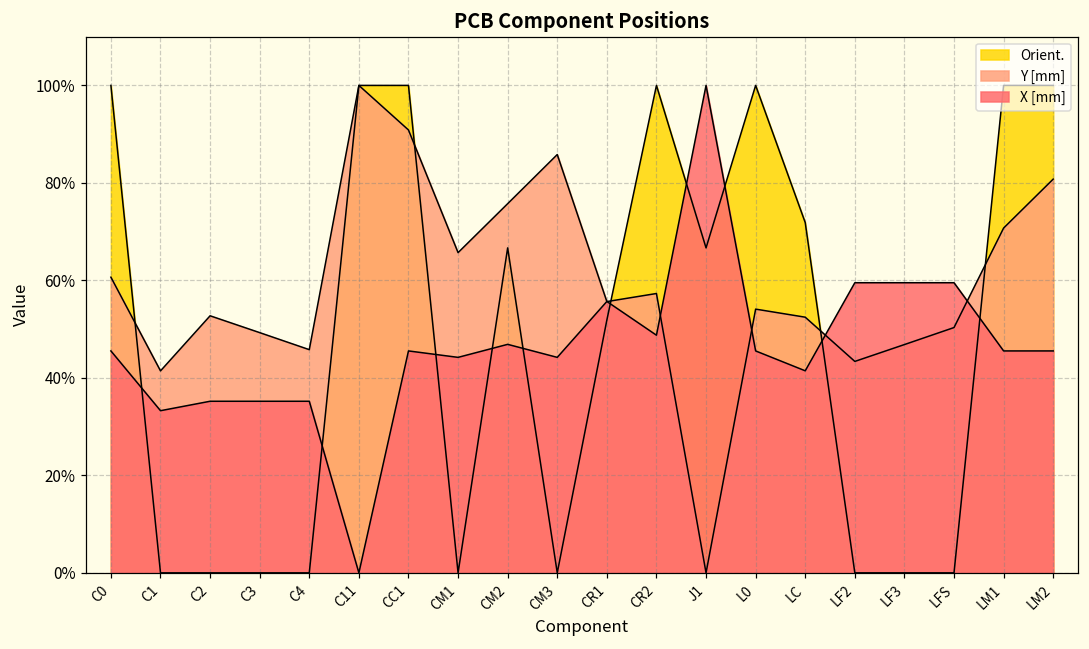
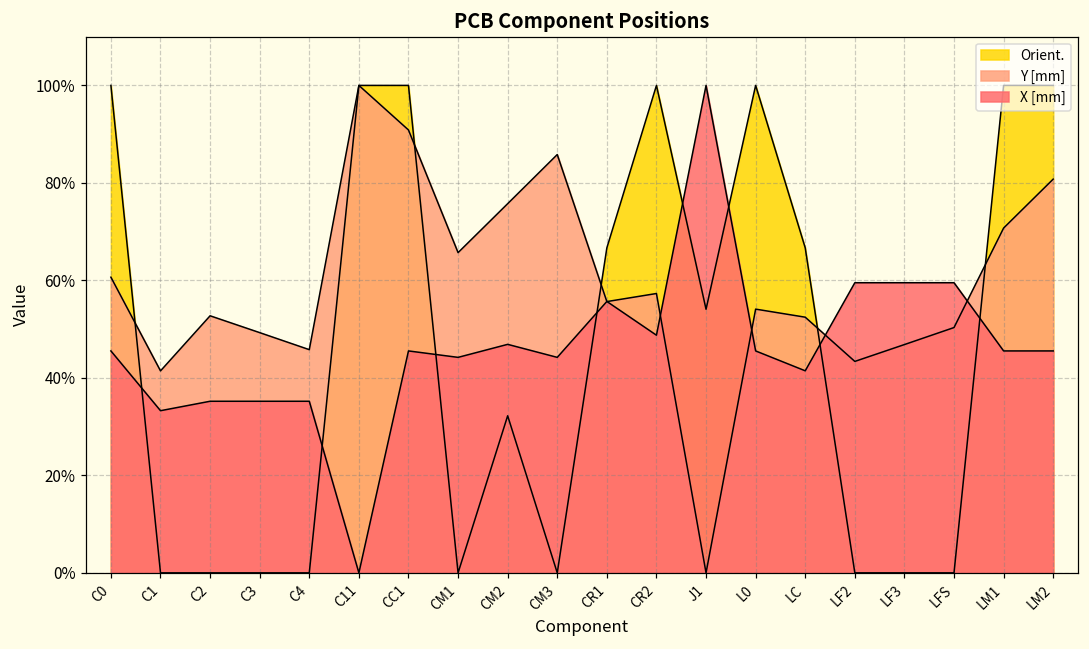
  {
    "Orient.": {
      "C0": "100%",
      "C1": "0%",
      "C2": "0%",
      "C3": "0%",
      "C4": "0%",
      "CC1": "100%",
      "CM1": "0%",
-     "CM2": "67%",
+     "CM2": "32%",
      "CM3": "0%",
-     "CR1": "52%",
+     "CR1": "67%",
      "CR2": "100%",
-     "J1": "67%",
+     "J1": "54%",
      "L0": "100%",
-     "LC": "72%",
+     "LC": "67%",
      "LF2": "0%",
      "LF3": "0%",
      "LFS": "0%"
    }
  }
